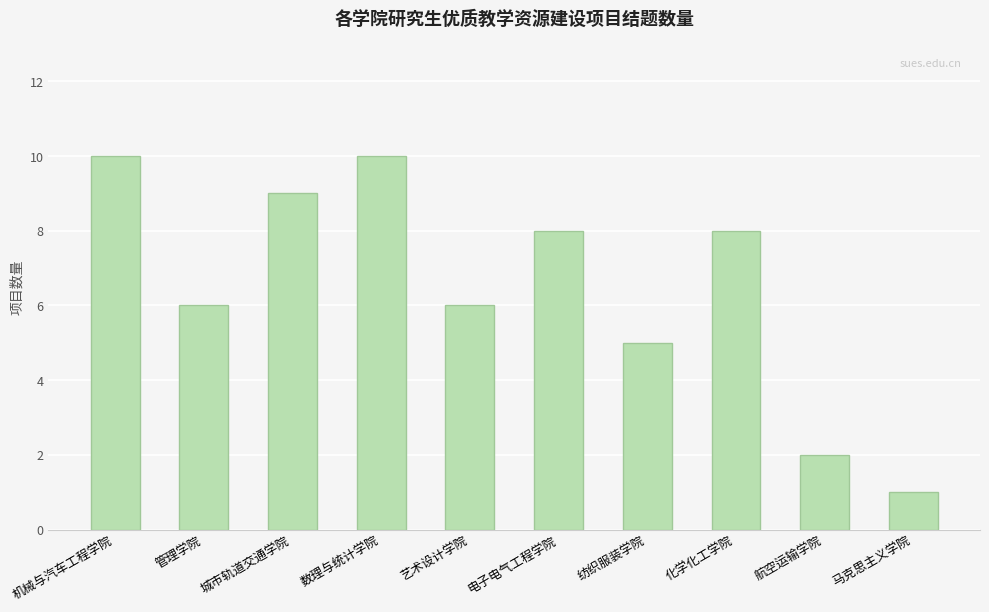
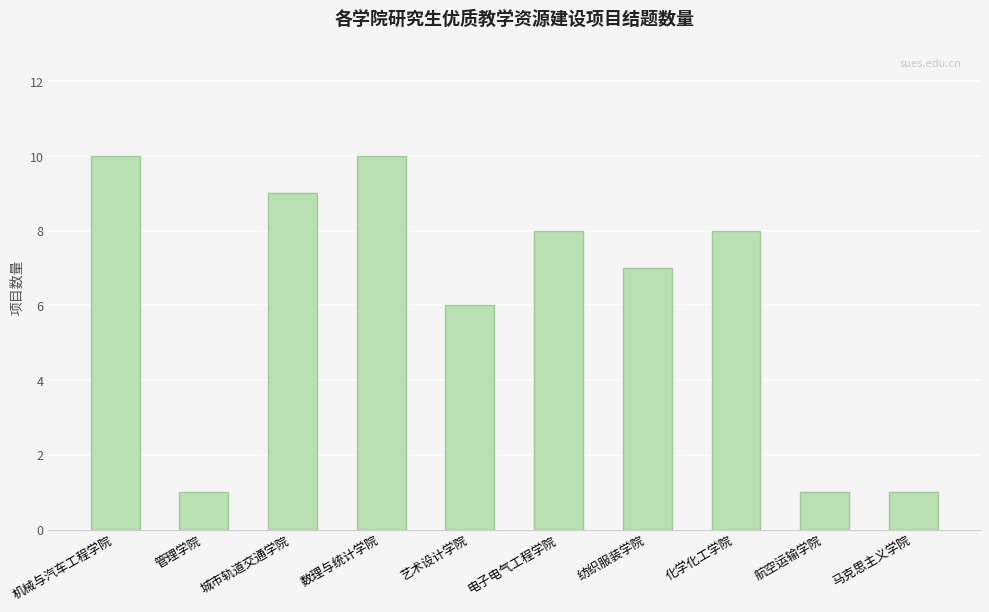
  {
    "机械与汽车工程学院": 10,
-   "管理学院": 6,
+   "管理学院": 1,
    "城市轨道交通学院": 9,
    "数理与统计学院": 10,
    "艺术设计学院": 6,
    "电子电气工程学院": 8,
-   "纺织服装学院": 5,
+   "纺织服装学院": 7,
    "化学化工学院": 8,
-   "航空运输学院": 2,
+   "航空运输学院": 1,
    "马克思主义学院": 1
  }
